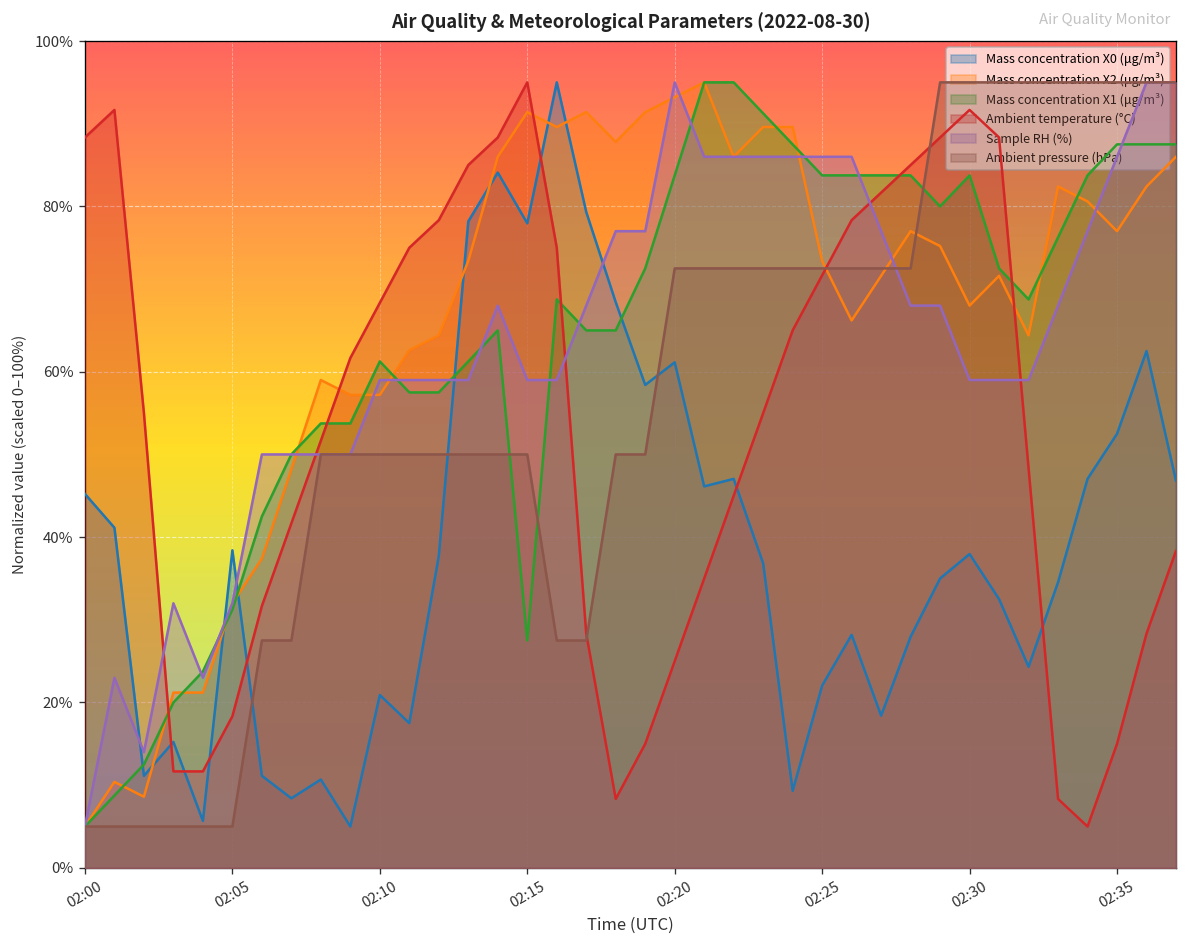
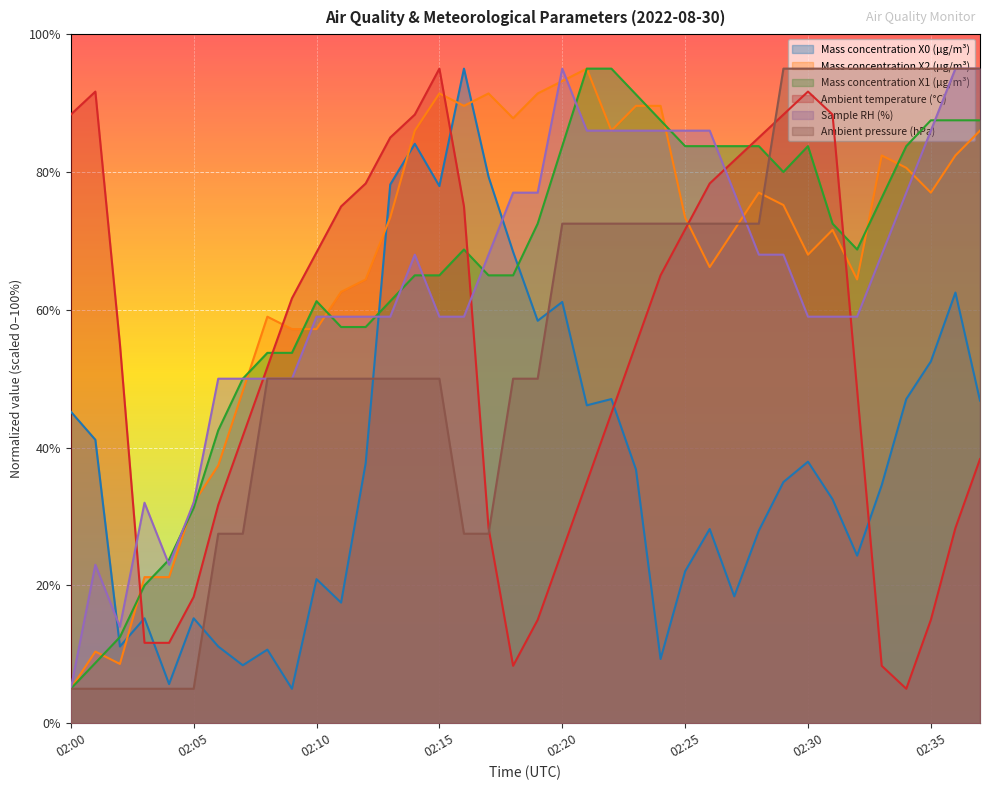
  {
    "Mass concentration X0 (μg/m³)": {
      "02:00": "45%",
-     "02:05": "38%",
+     "02:05": "15%",
      "02:10": "21%",
      "02:15": "78%",
      "02:20": "61%",
      "02:25": "22%",
      "02:30": "38%",
      "02:35": "53%"
    },
    "Mass concentration X1 (μg/m³)": {
      "02:05": "31%",
      "02:10": "61%",
-     "02:15": "28%",
+     "02:15": "65%",
      "02:20": "84%",
      "02:25": "84%",
      "02:30": "84%"
    },
    "Sample RH (%)": {
      "02:10": "59%",
      "02:15": "59%",
      "02:20": "95%",
      "02:25": "86%",
      "02:30": "59%"
    }
  }
